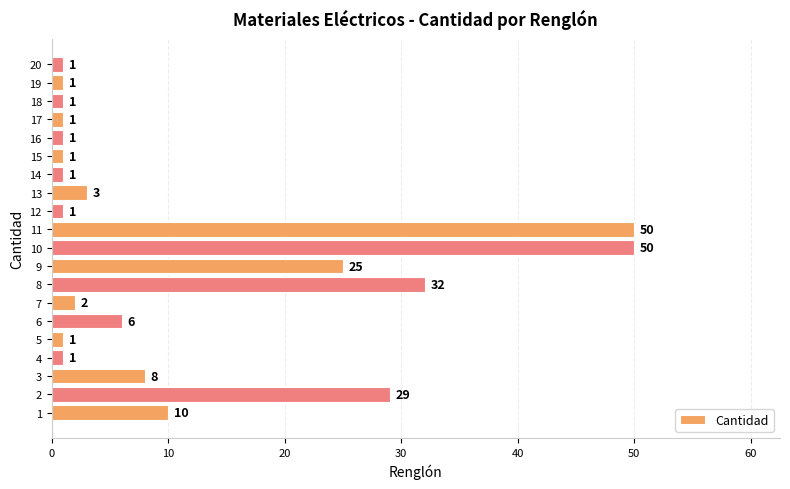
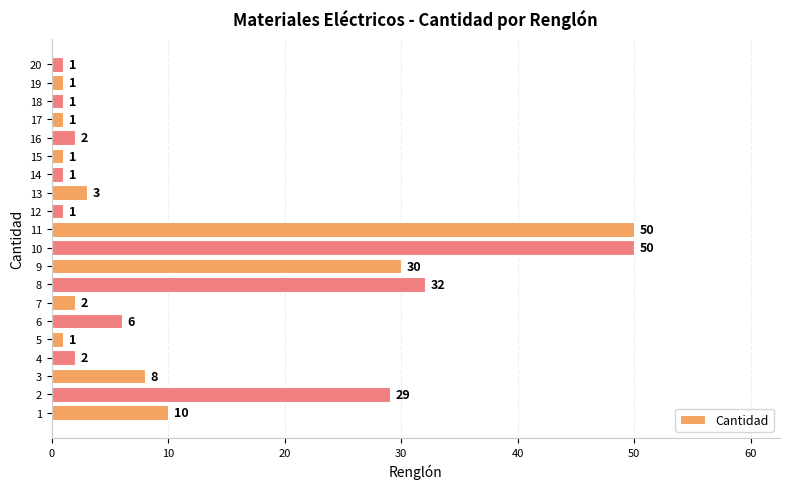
  {
    "20": 1,
    "19": 1,
    "18": 1,
    "17": 1,
-   "16": 1,
+   "16": 2,
    "15": 1,
    "14": 1,
    "13": 3,
    "12": 1,
    "11": 50,
    "10": 50,
-   "9": 25,
+   "9": 30,
    "8": 32,
    "7": 2,
    "6": 6,
    "5": 1,
-   "4": 1,
+   "4": 2,
    "3": 8,
    "2": 29,
    "1": 10
  }
